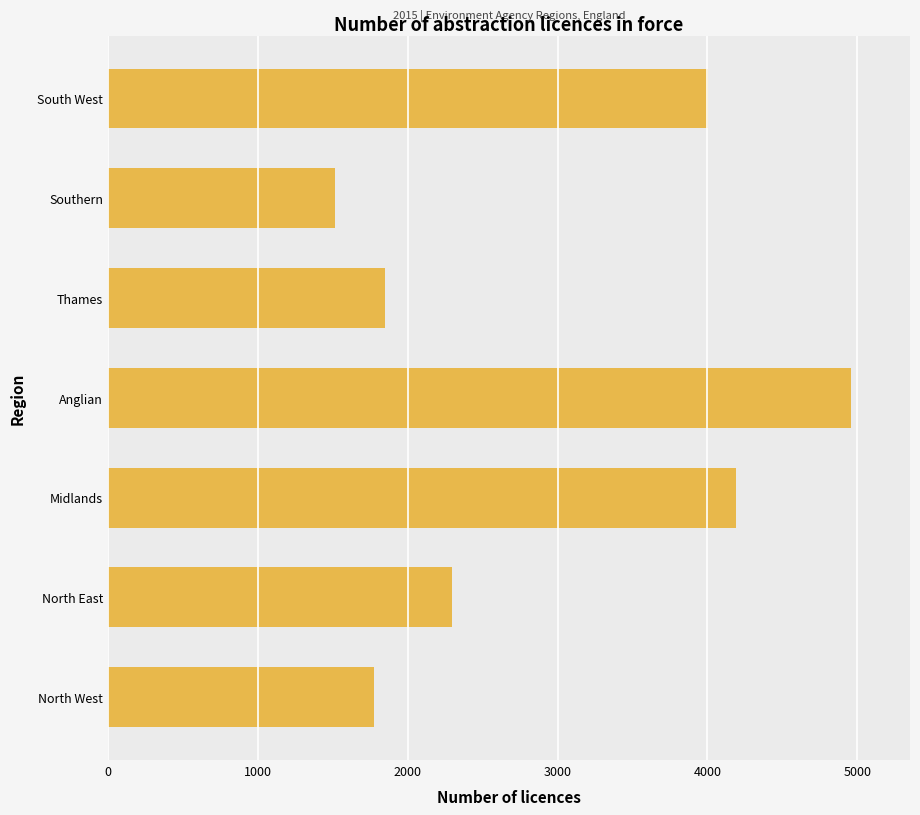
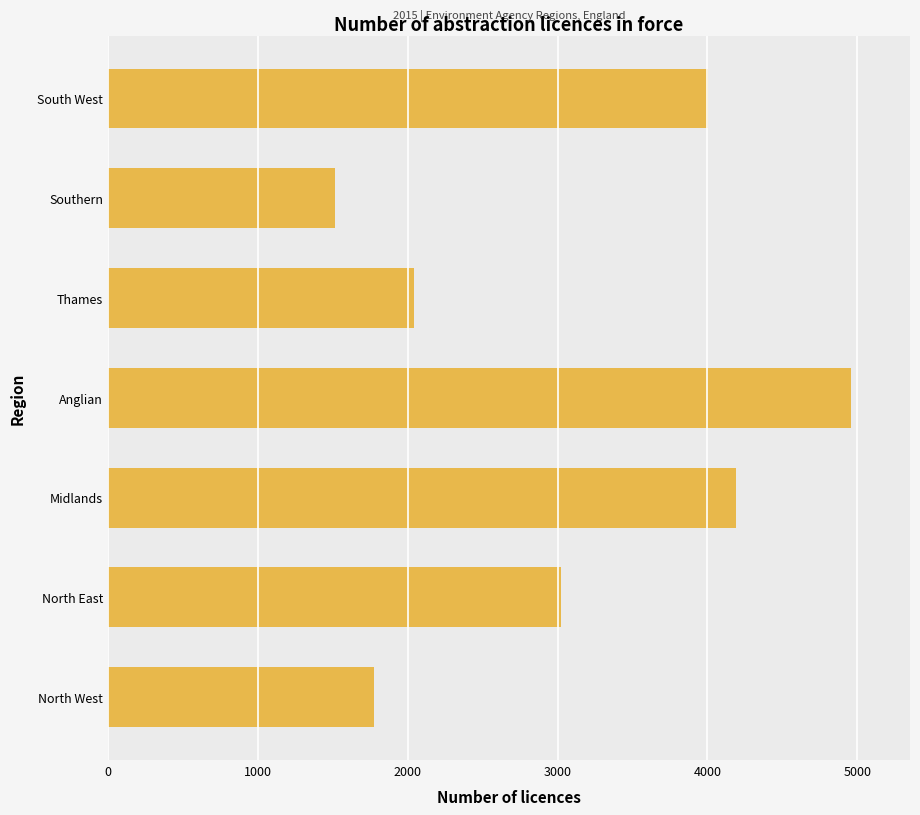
  {
    "South West": 4010,
    "Southern": 1520,
-   "Thames": 1850,
+   "Thames": 2040,
    "Anglian": 4960,
    "Midlands": 4190,
-   "North East": 2300,
+   "North East": 3020,
    "North West": 1780
  }
